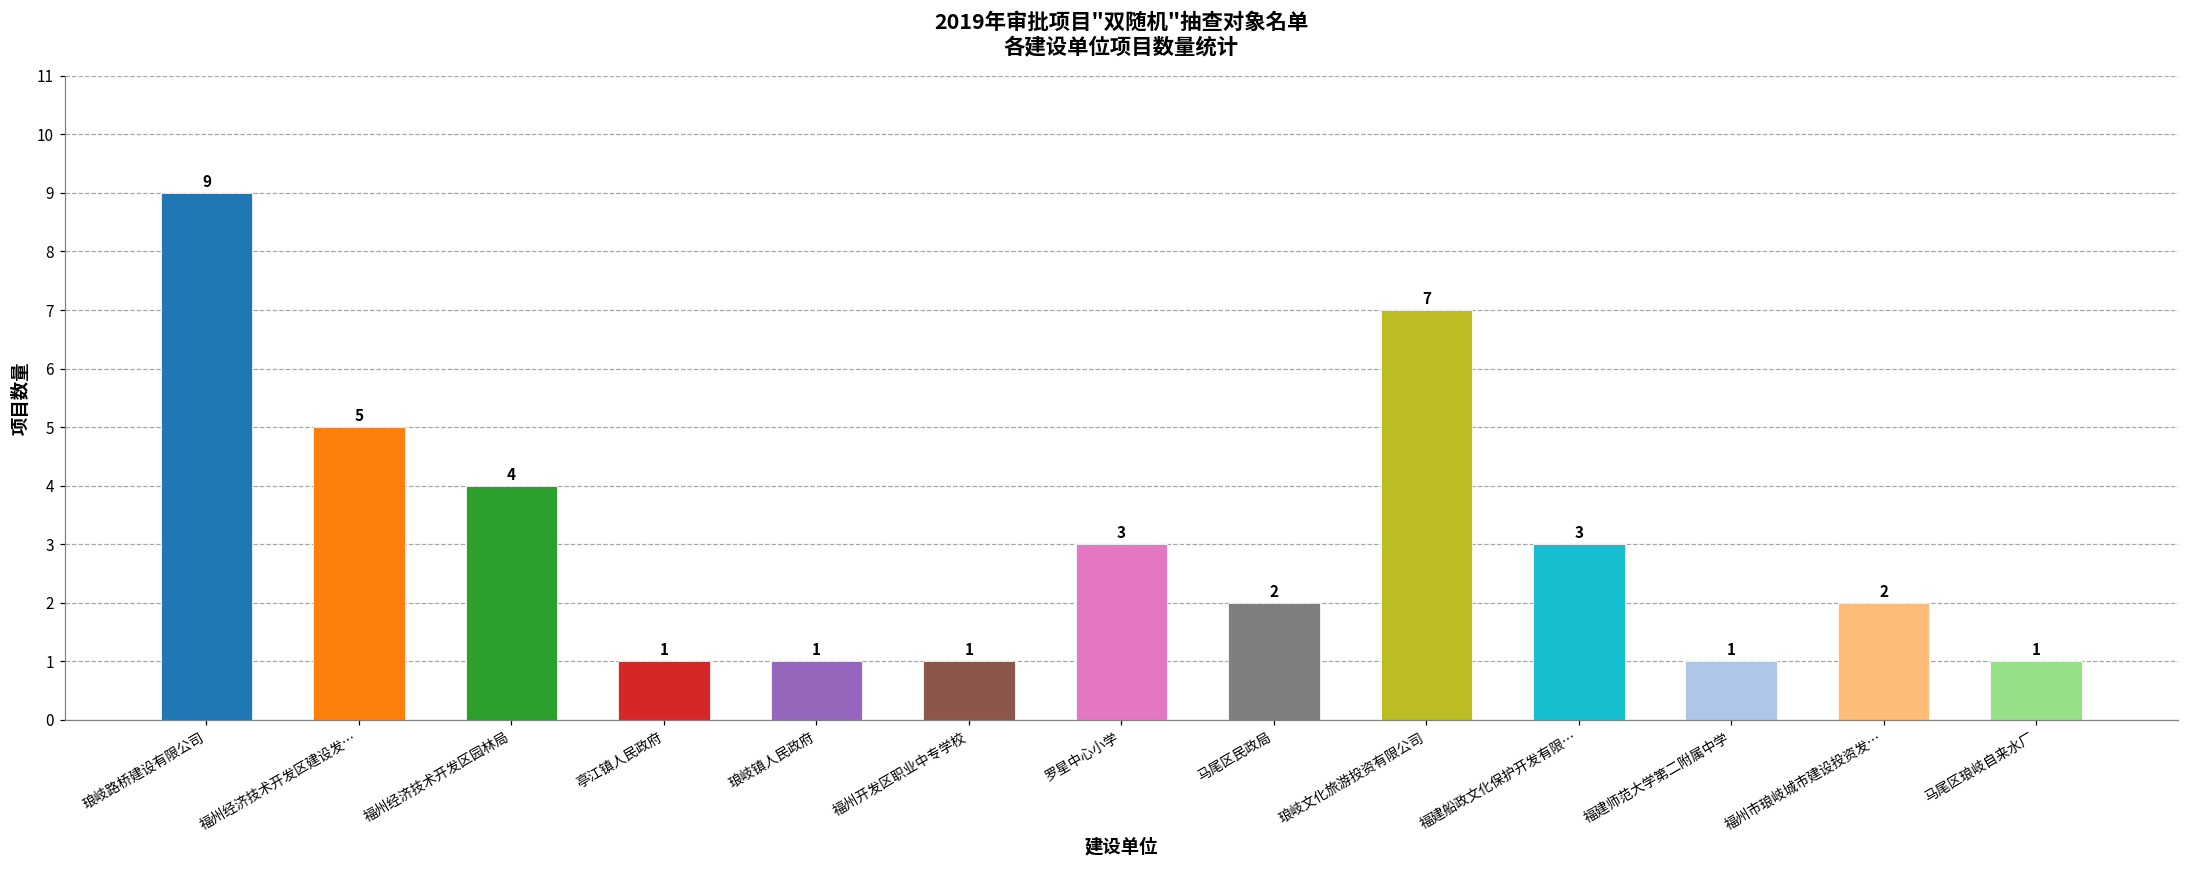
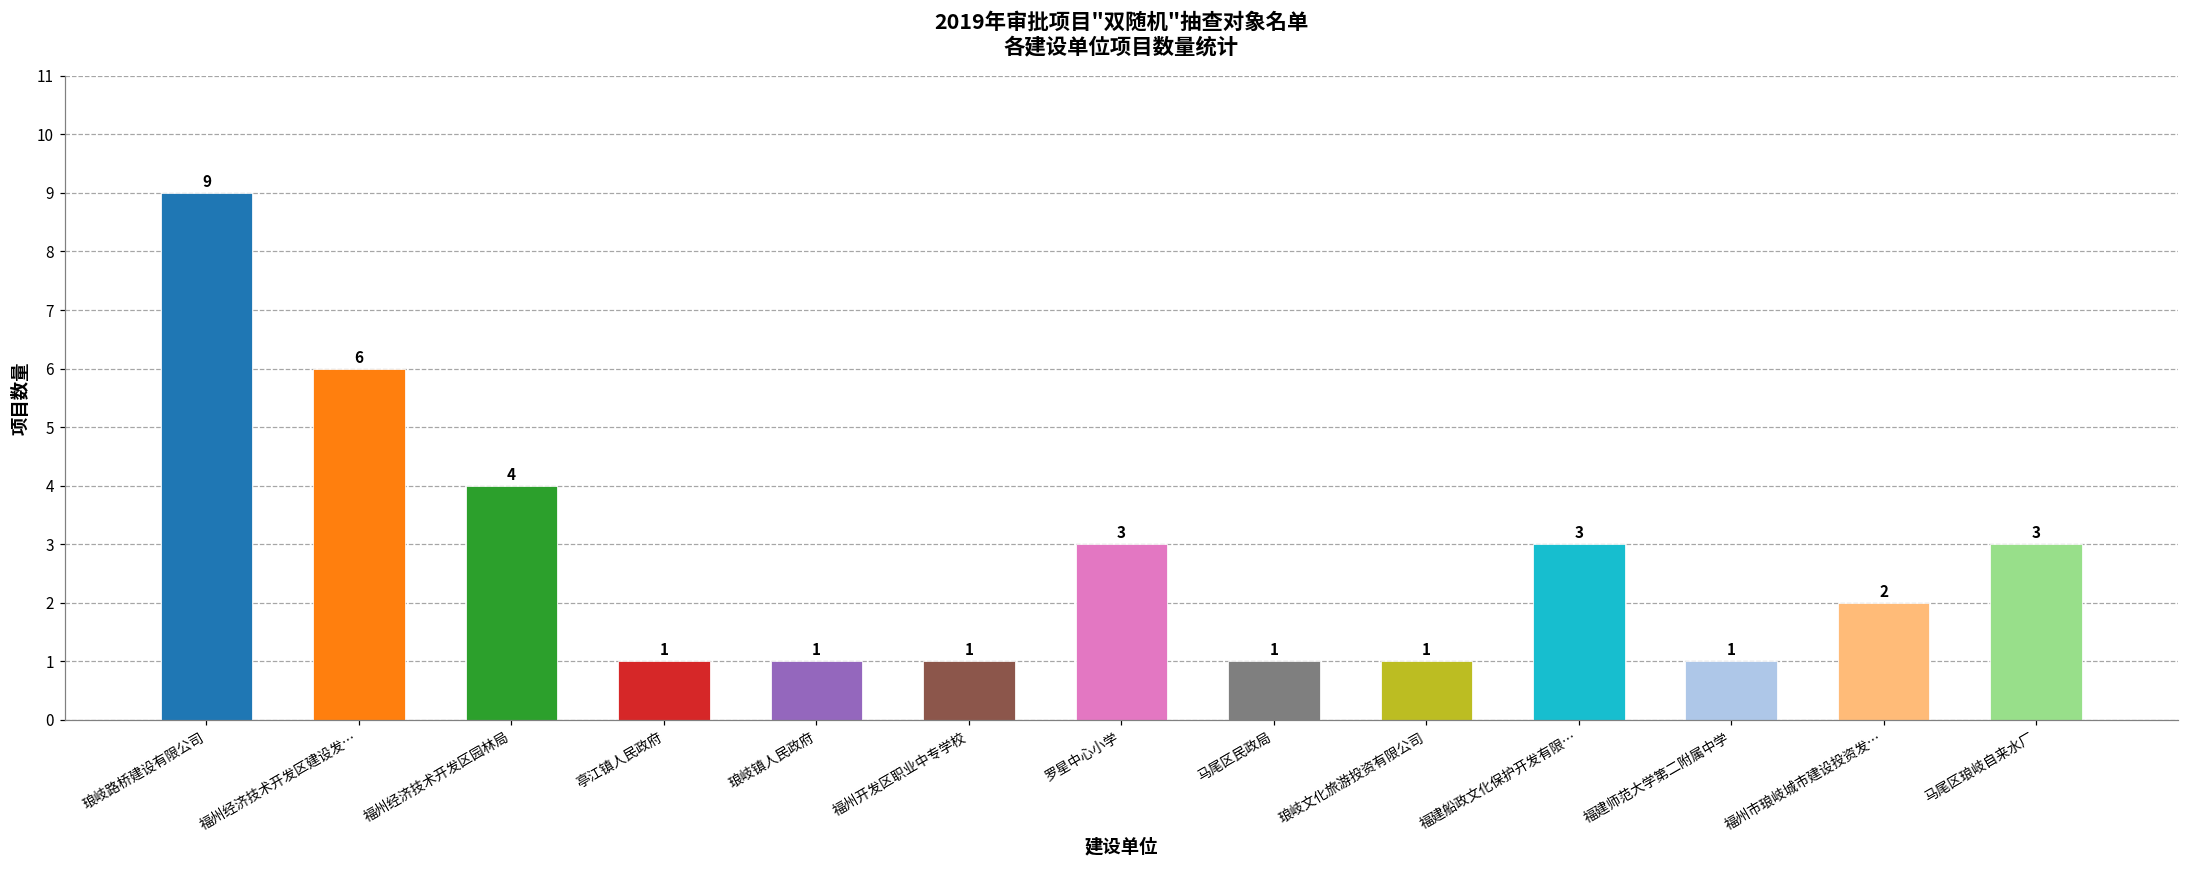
  {
    "琅岐路桥建设有限公司": 9,
-   "福州经济技术开发区建设发…": 5,
+   "福州经济技术开发区建设发…": 6,
    "福州经济技术开发区园林局": 4,
    "亭江镇人民政府": 1,
    "琅岐镇人民政府": 1,
    "福州开发区职业中专学校": 1,
    "罗星中心小学": 3,
-   "马尾区民政局": 2,
-   "琅岐文化旅游投资有限公司": 7,
+   "马尾区民政局": 1,
+   "琅岐文化旅游投资有限公司": 1,
    "福建船政文化保护开发有限…": 3,
    "福建师范大学第二附属中学": 1,
    "福州市琅岐城市建设投资发…": 2,
-   "马尾区琅岐自来水厂": 1
+   "马尾区琅岐自来水厂": 3
  }
